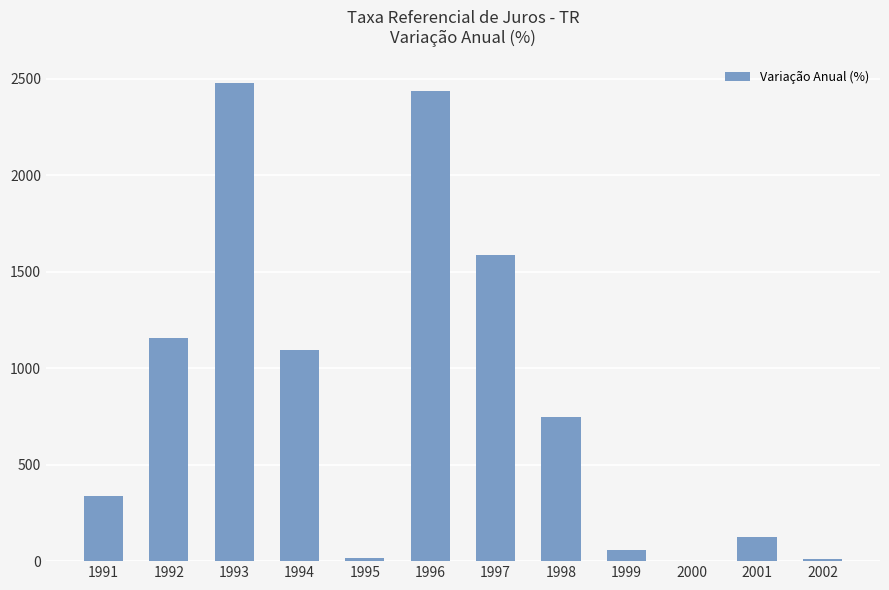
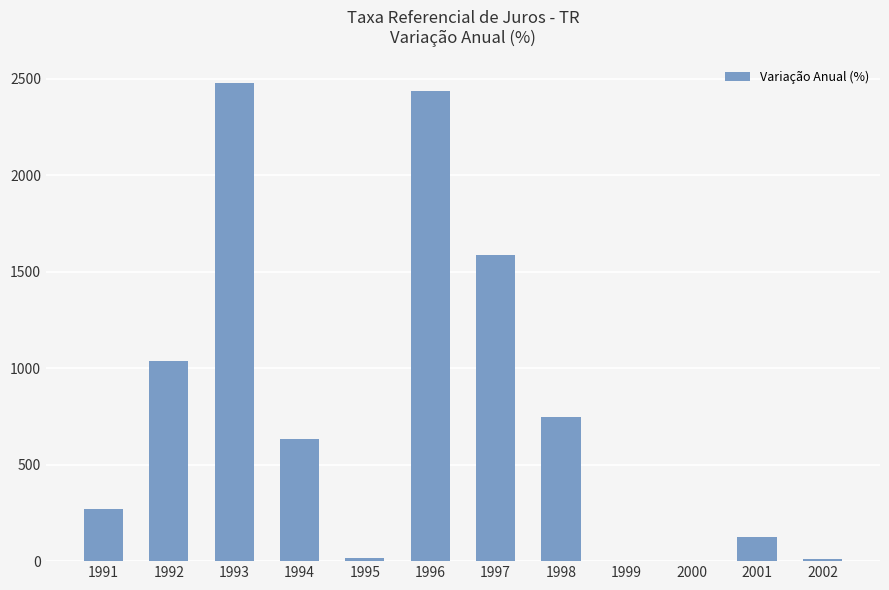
  {
-   "1991": 340,
-   "1992": 1160,
+   "1991": 270,
+   "1992": 1040,
    "1993": 2470,
-   "1994": 1090,
+   "1994": 630,
    "1995": 10,
    "1996": 2430,
    "1997": 1590,
    "1998": 750,
-   "1999": 60,
+   "1999": 0,
    "2001": 120
  }
